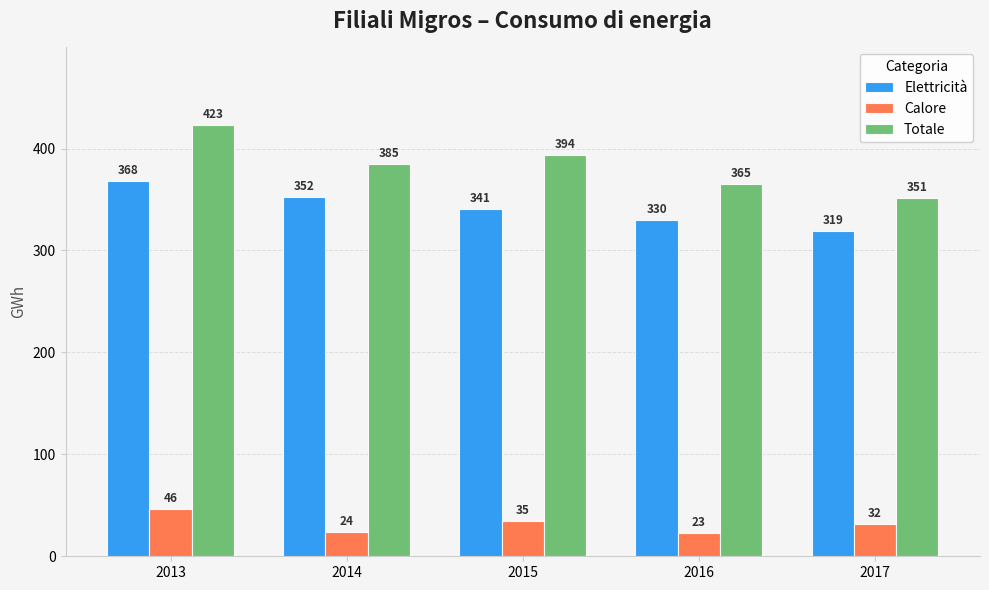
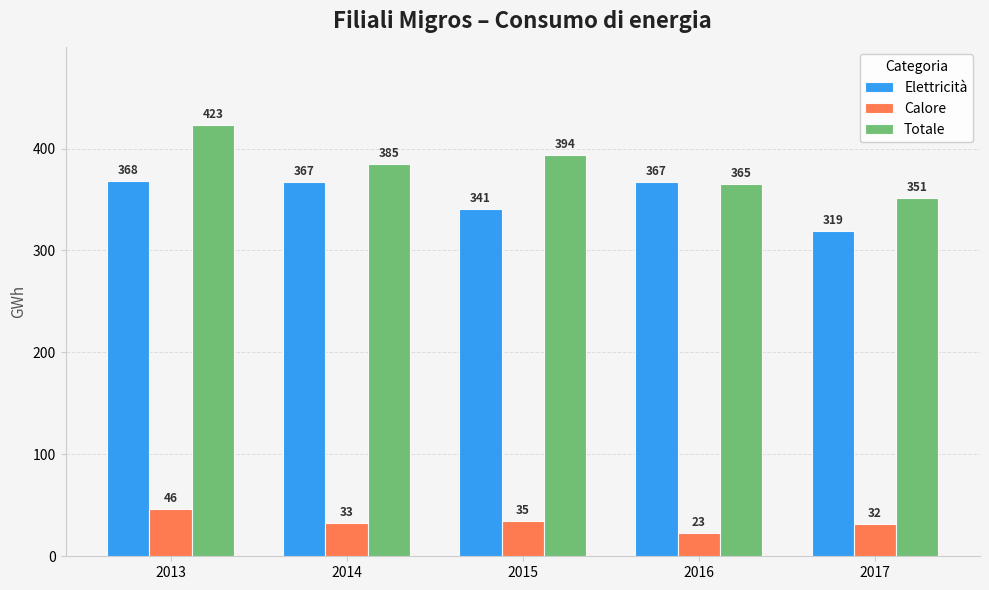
  {
    "Elettricità": {
      "2013": 368,
-     "2014": 352,
+     "2014": 367,
      "2015": 341,
-     "2016": 330,
+     "2016": 367,
      "2017": 319
    },
    "Calore": {
      "2013": 46,
-     "2014": 24,
+     "2014": 33,
      "2015": 35,
      "2016": 23,
      "2017": 32
    },
    "Totale": {
      "2013": 423,
      "2014": 385,
      "2015": 394,
      "2016": 365,
      "2017": 351
    }
  }
